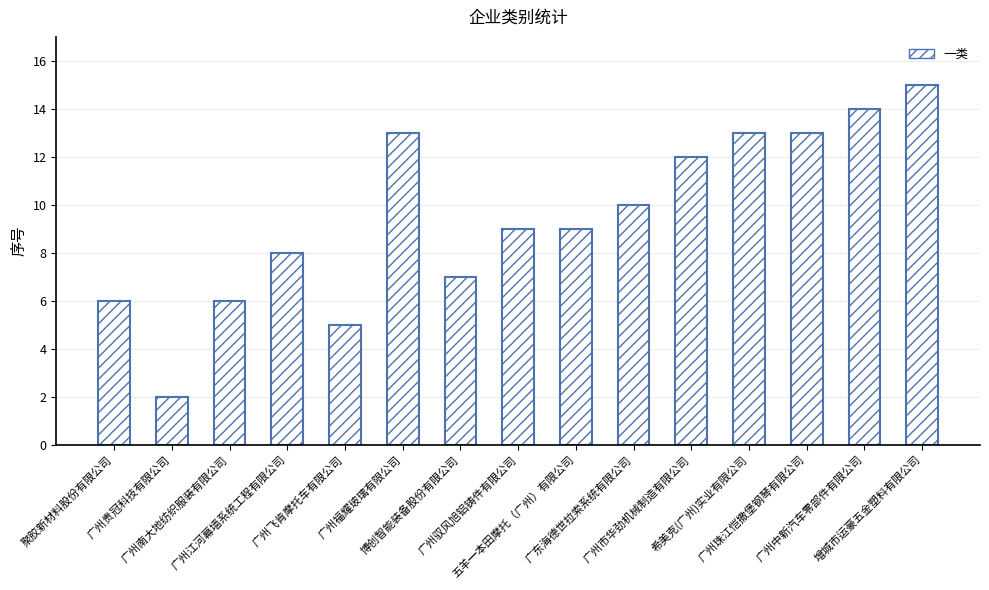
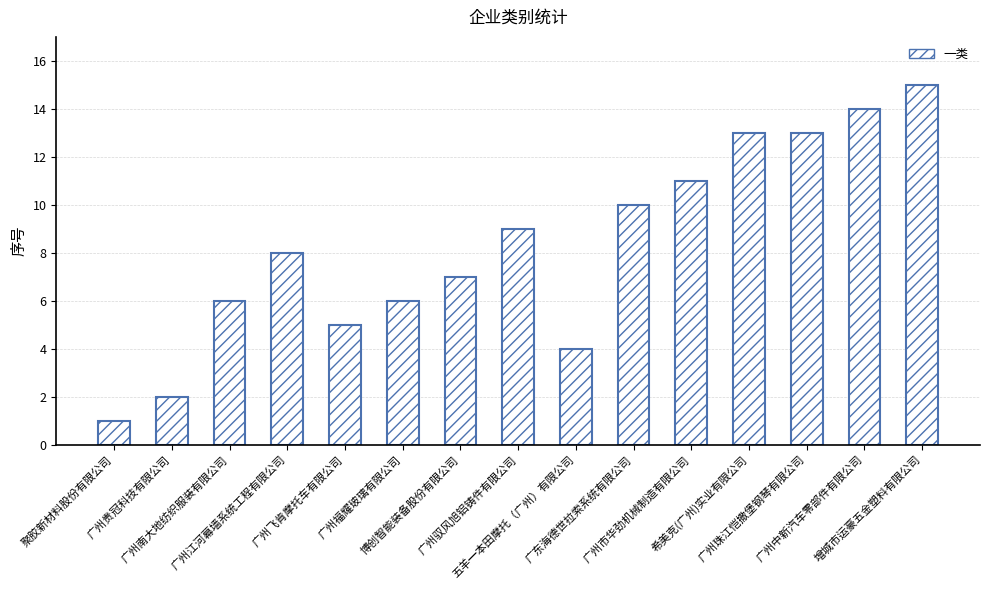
  {
-   "聚胶新材料股份有限公司": 6,
+   "聚胶新材料股份有限公司": 1,
    "广州贵冠科技有限公司": 2,
    "广州南大地纺织服装有限公司": 6,
    "广州江河幕墙系统工程有限公司": 8,
    "广州飞肯摩托车有限公司": 5,
-   "广州福耀玻璃有限公司": 13,
+   "广州福耀玻璃有限公司": 6,
    "博创智能装备股份有限公司": 7,
    "广州驭风旭铝铸件有限公司": 9,
-   "五羊━本田摩托（广州）有限公司": 9,
+   "五羊━本田摩托（广州）有限公司": 4,
    "广东海德世拉索系统有限公司": 10,
-   "广州市华劲机械制造有限公司": 12,
+   "广州市华劲机械制造有限公司": 11,
    "希美克(广州)实业有限公司": 13,
    "广州珠江恺撒堡钢琴有限公司": 13,
    "广州中新汽车零部件有限公司": 14,
    "增城市运豪五金塑料有限公司": 15
  }
